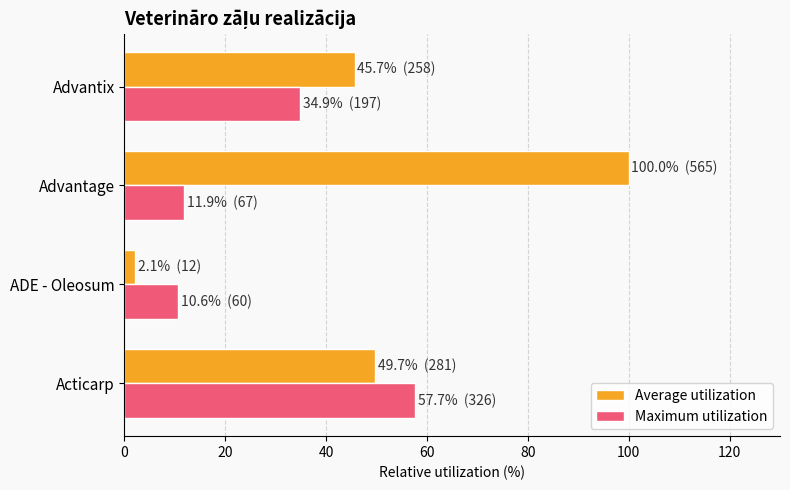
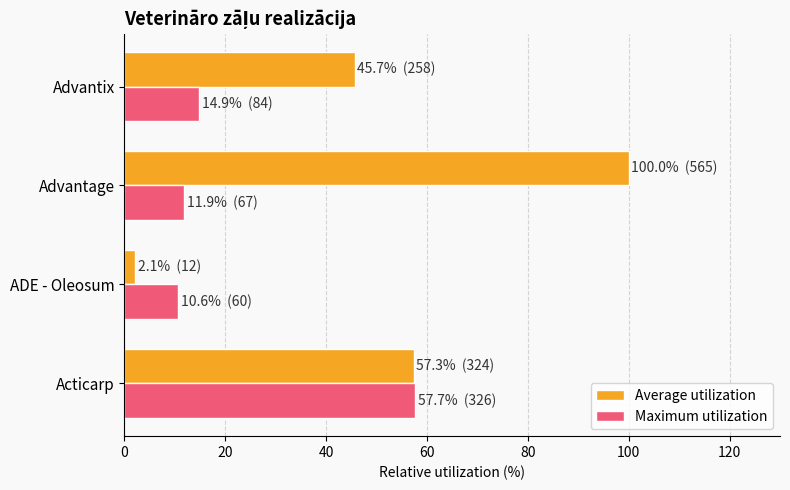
  {
    "Average utilization": {
      "Advantix": "45.7%",
      "Advantage": "100.0%",
      "ADE - Oleosum": "2.1%",
-     "Acticarp": "49.7% (281)"
+     "Acticarp": "57.3% (324)"
    },
    "Maximum utilization": {
-     "Advantix": "34.9% (197)",
+     "Advantix": "14.9% (84)",
      "Advantage": "11.9%",
      "ADE - Oleosum": "10.6%",
      "Acticarp": "57.7%"
    }
  }
